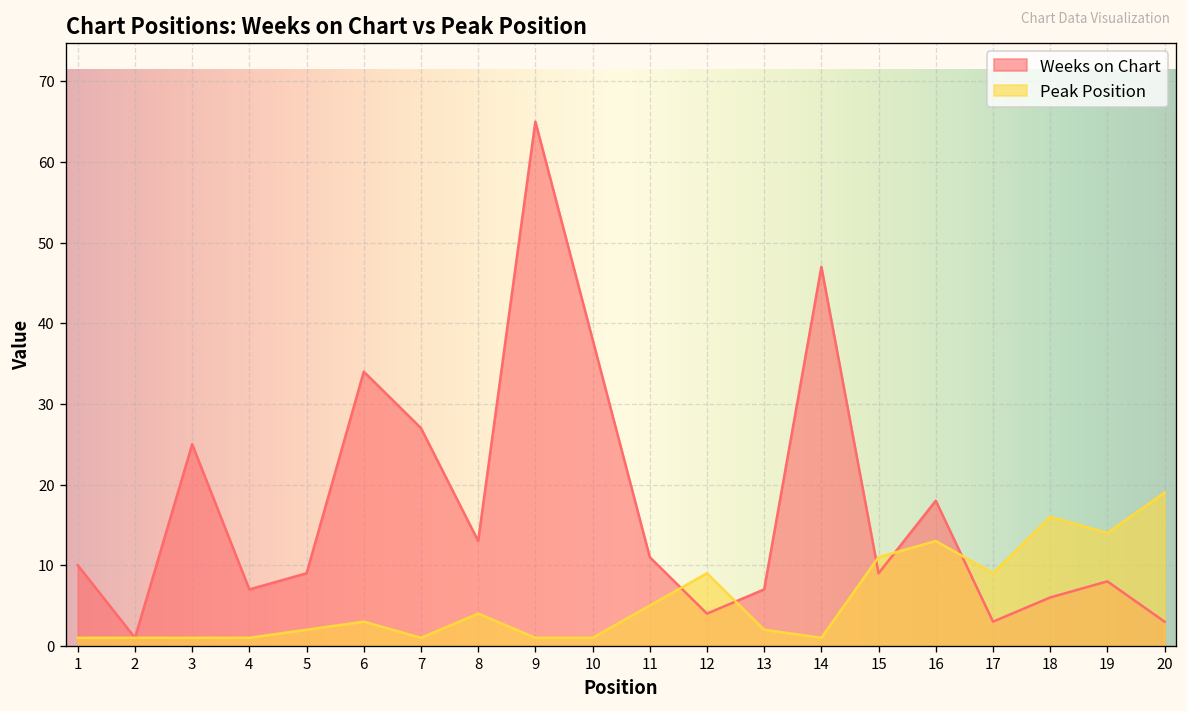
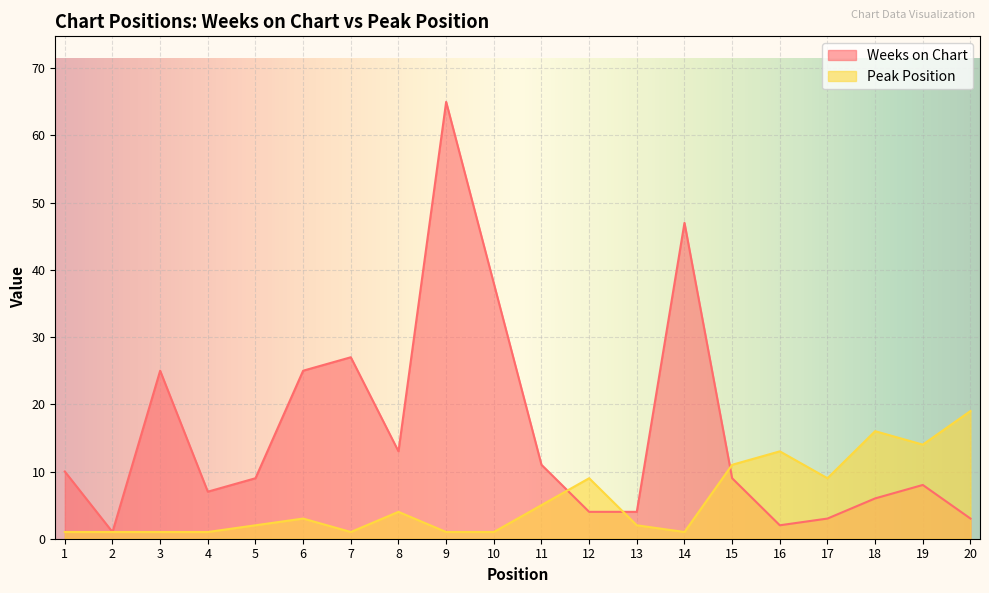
  {
    "Weeks on Chart": {
      "1": 10,
      "3": 25,
      "4": 7,
      "5": 9,
-     "6": 34,
+     "6": 25,
      "7": 27,
      "8": 13,
      "9": 65,
      "10": 38,
      "11": 11,
      "12": 4,
-     "13": 7,
+     "13": 4,
      "14": 47,
      "15": 9,
-     "16": 18,
+     "16": 2,
      "17": 3,
      "18": 6,
      "19": 8,
      "20": 3
    },
    "Peak Position": {
      "1": 1,
      "3": 1,
      "4": 1,
      "5": 2,
      "6": 3,
      "7": 1,
      "8": 4,
      "9": 1,
      "10": 1,
      "11": 5,
      "12": 9,
      "13": 2,
      "14": 1,
      "15": 11,
      "16": 13,
      "17": 9,
      "18": 16,
      "19": 14,
      "20": 19
    }
  }
